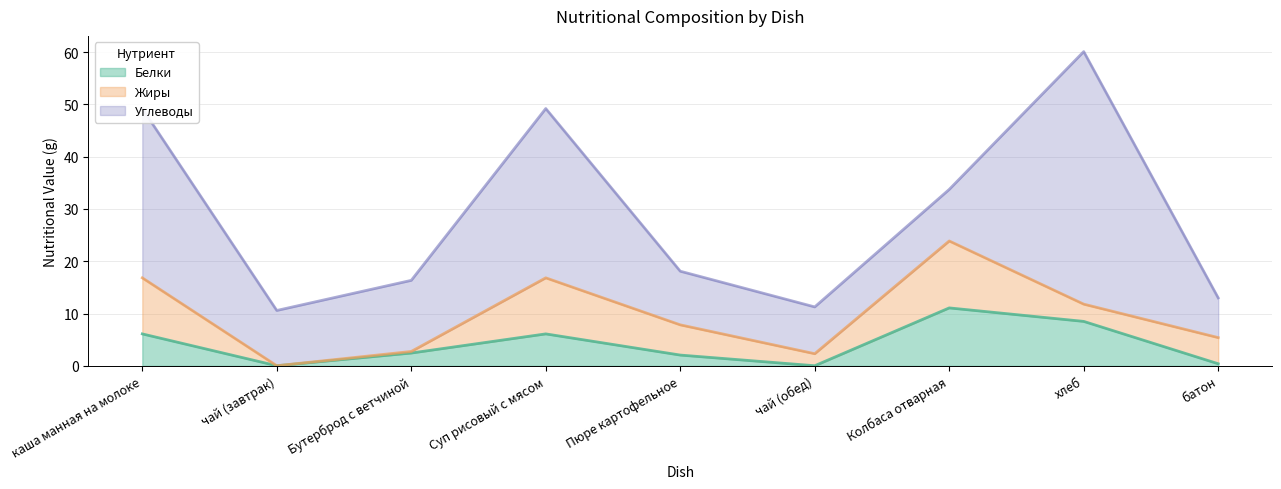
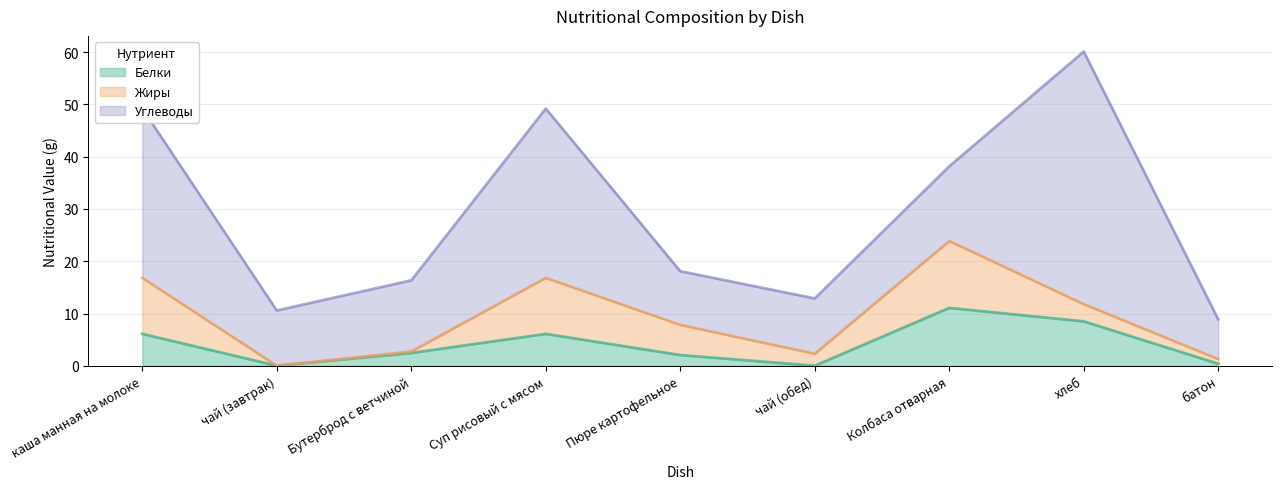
  {
    "Белки": {
      "каша манная на молоке": 6,
      "Суп рисовый с мясом": 6,
      "Пюре картофельное": 2,
      "чай (обед)": 0,
      "Колбаса отварная": 11,
      "хлеб": 9,
      "батон": 0
    },
    "Жиры": {
      "каша манная на молоке": 11,
      "Суп рисовый с мясом": 11,
      "Пюре картофельное": 6,
      "чай (обед)": 2,
      "Колбаса отварная": 13,
      "хлеб": 3,
-     "батон": 5
+     "батон": 1
    },
    "Углеводы": {
      "чай (завтрак)": 11,
      "Бутерброд с ветчиной": 14,
      "Суп рисовый с мясом": 32,
      "Пюре картофельное": 10,
-     "чай (обед)": 9,
-     "Колбаса отварная": 10,
+     "чай (обед)": 11,
+     "Колбаса отварная": 14,
      "хлеб": 48,
      "батон": 8
    }
  }
